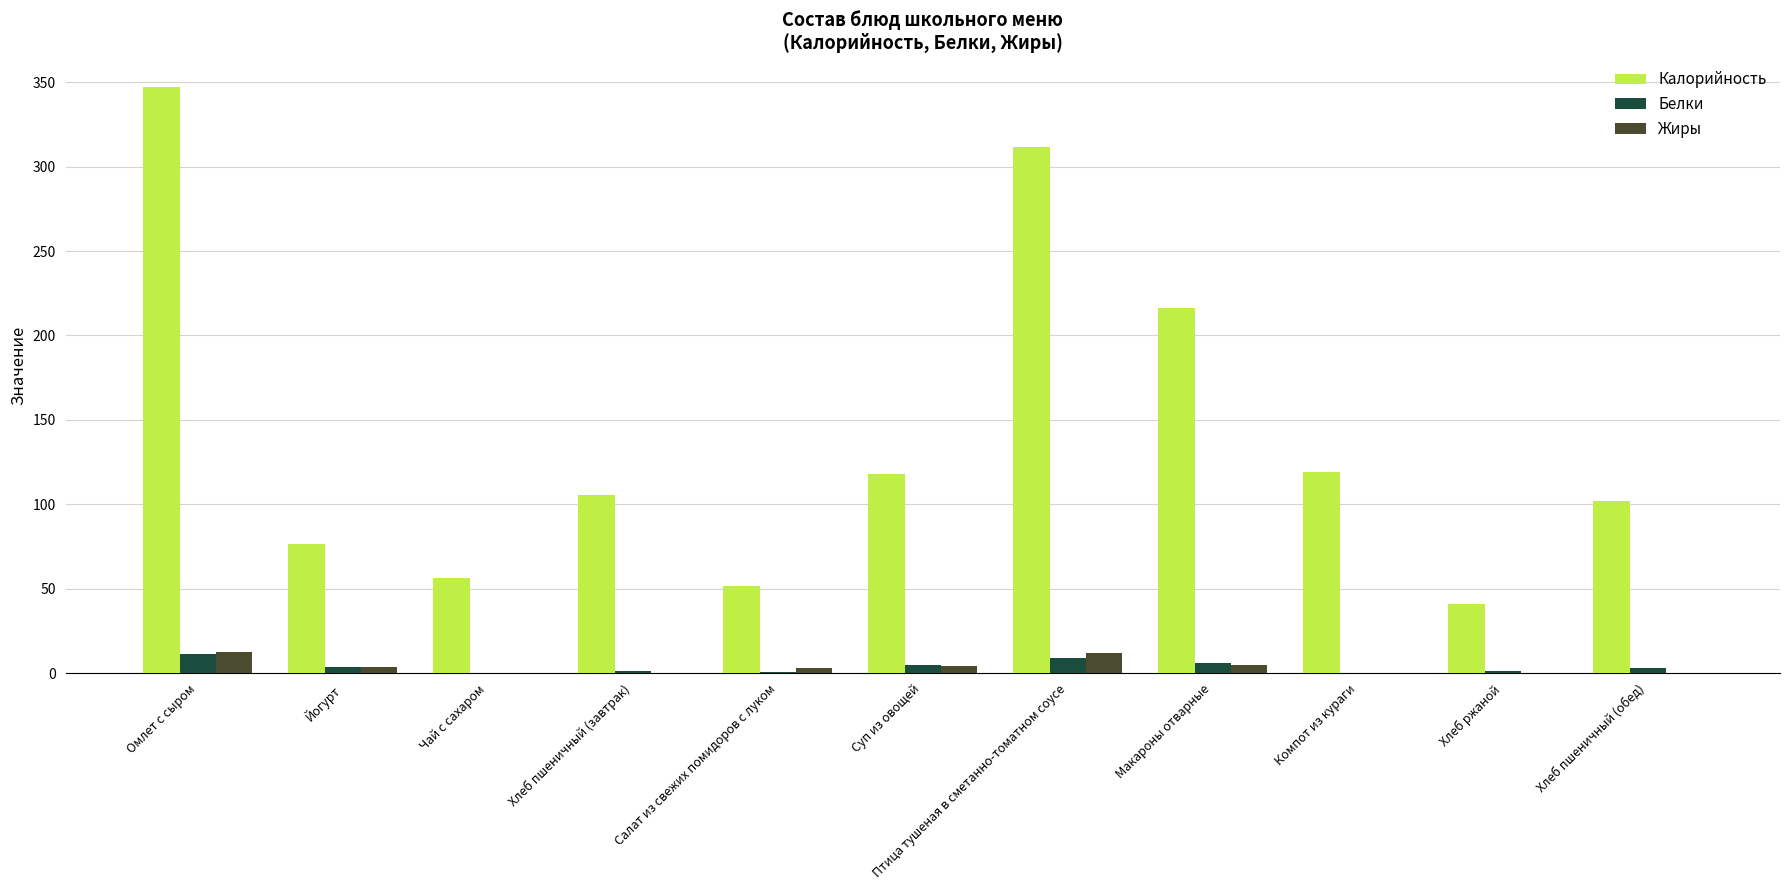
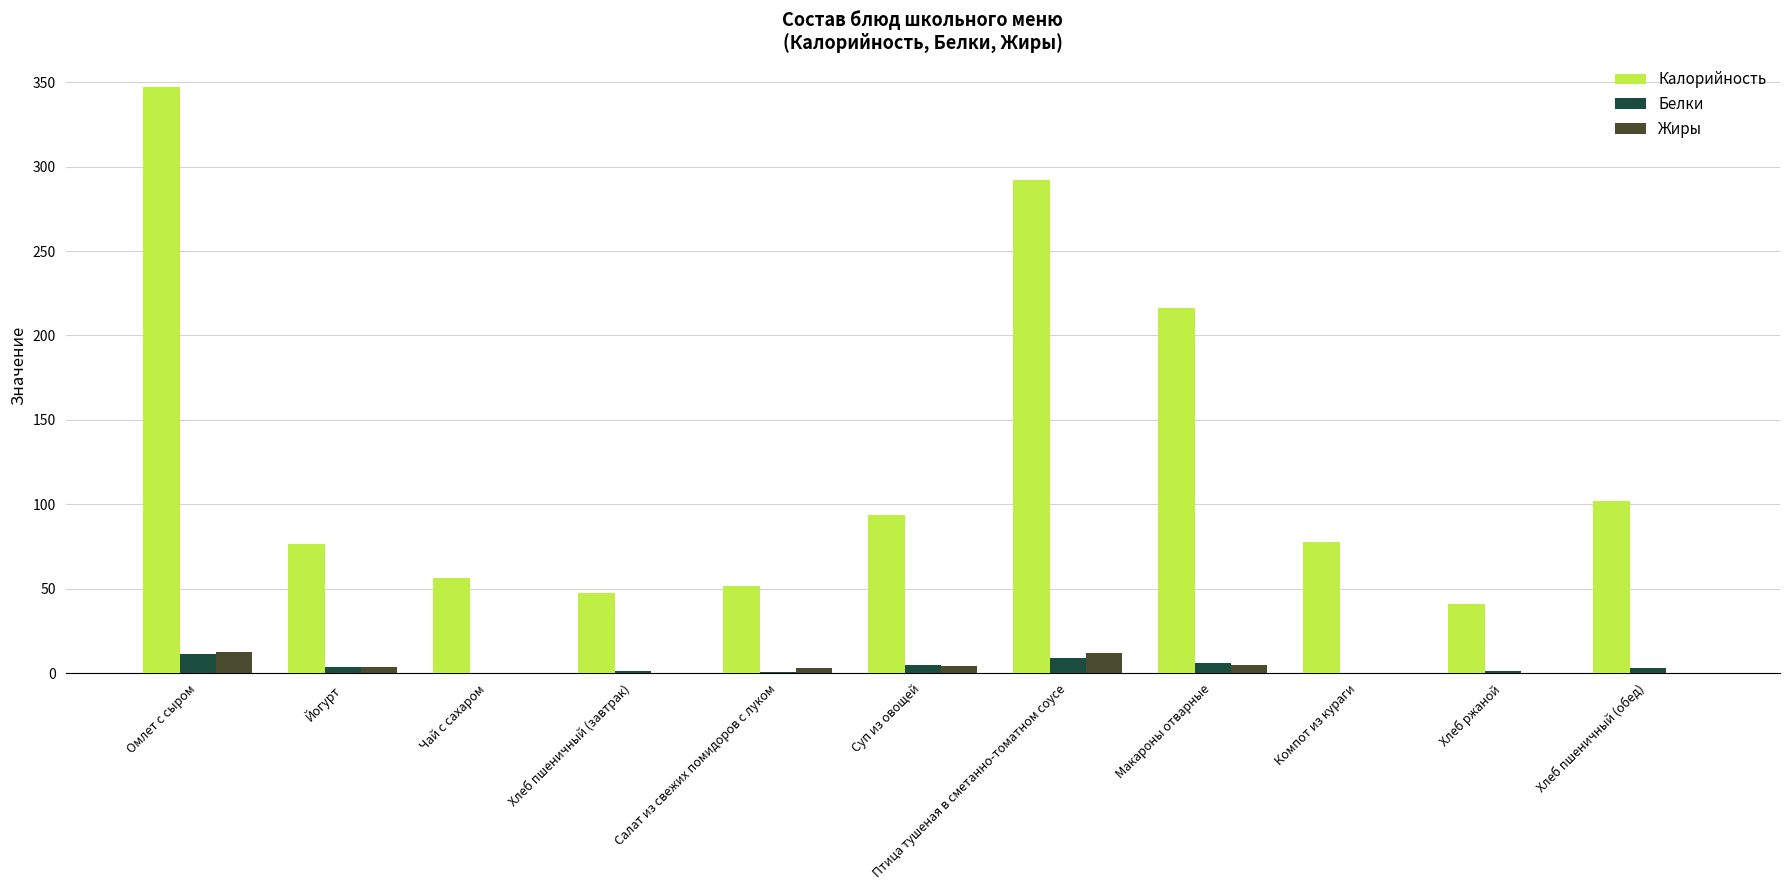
  {
    "Калорийность": {
      "Омлет с сыром": 347,
      "Йогурт": 76,
      "Чай с сахаром": 57,
-     "Хлеб пшеничный (завтрак)": 105,
+     "Хлеб пшеничный (завтрак)": 47,
      "Салат из свежих помидоров с луком": 52,
-     "Суп из овощей": 118,
-     "Птица тушеная в сметанно-томатном соусе": 312,
+     "Суп из овощей": 93,
+     "Птица тушеная в сметанно-томатном соусе": 292,
      "Макароны отварные": 216,
-     "Компот из кураги": 119,
+     "Компот из кураги": 77,
      "Хлеб ржаной": 41,
      "Хлеб пшеничный (обед)": 102
    }
  }
